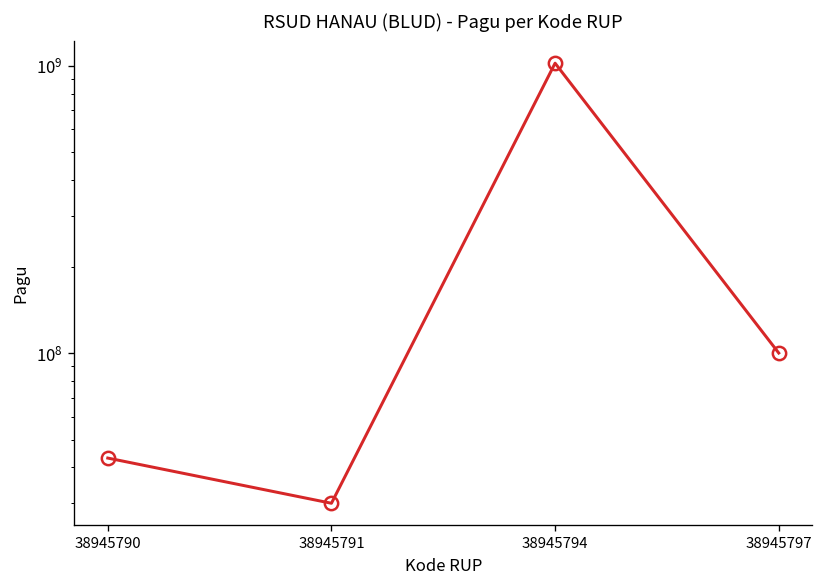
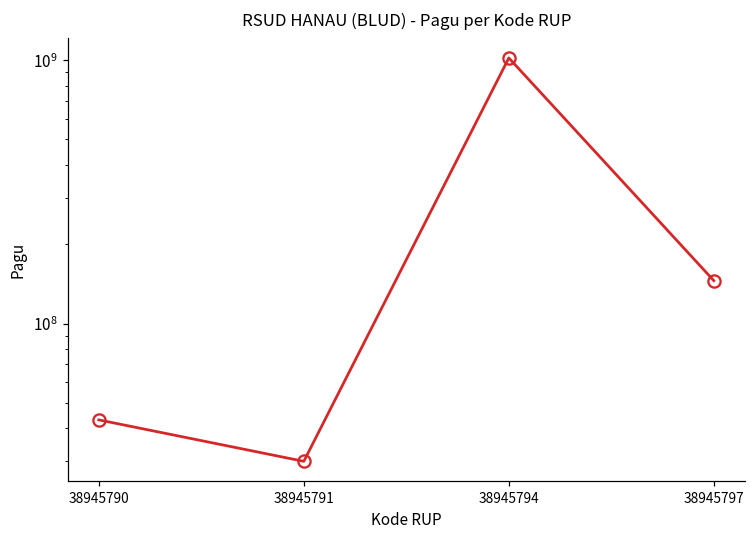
  {
    "38945790": 43000000,
    "38945791": 30000000,
    "38945794": 1020000000,
-   "38945797": 100000000
+   "38945797": 150000000
  }
